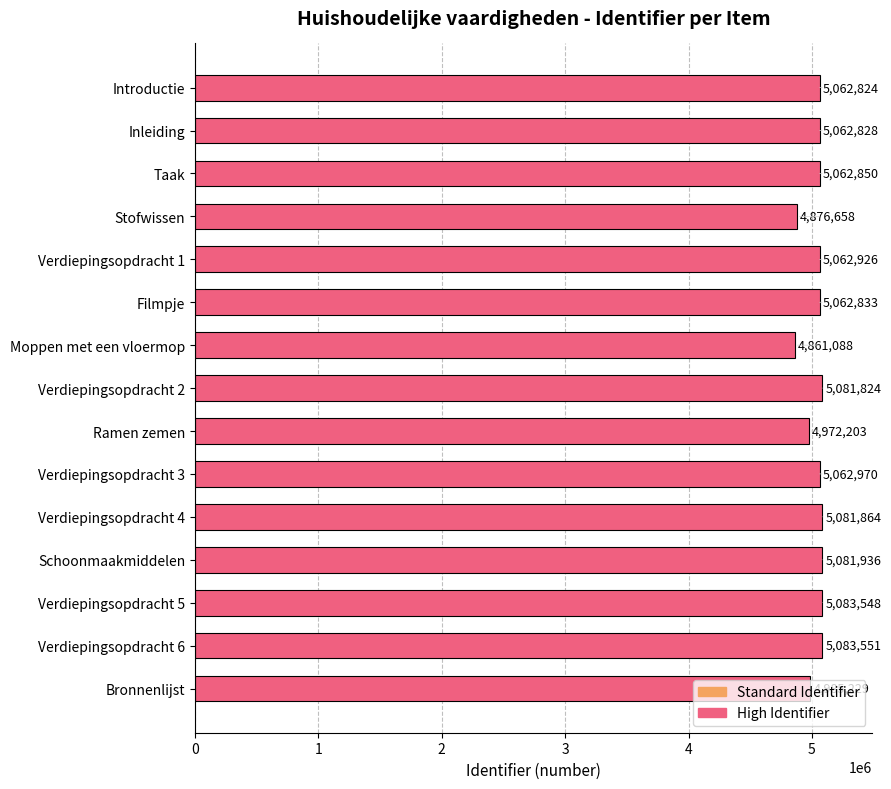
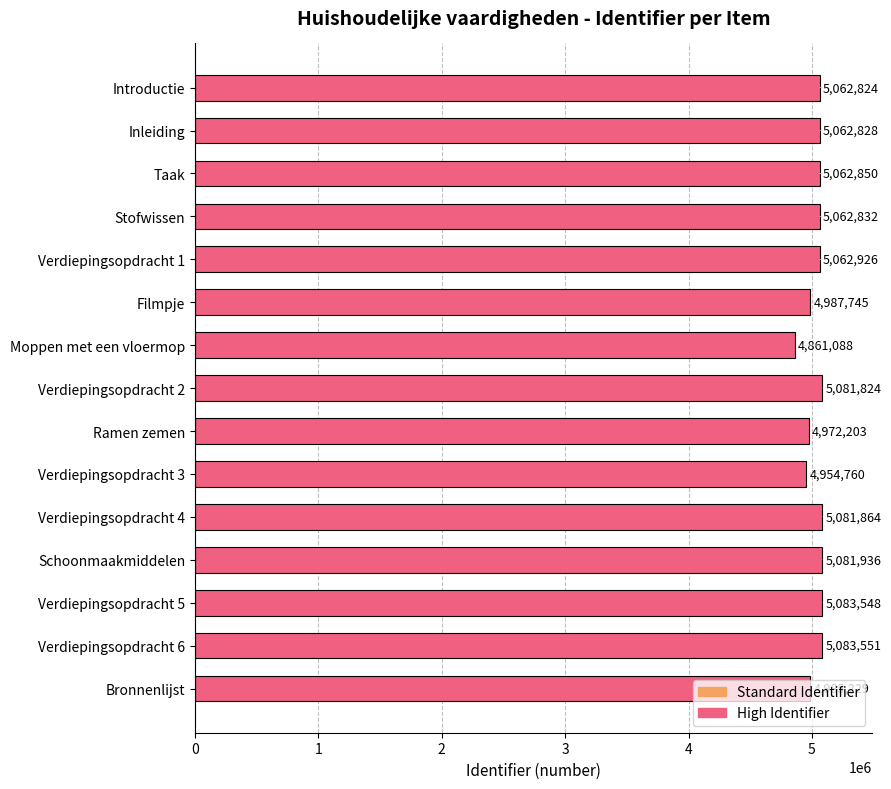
  {
    "Introductie": "5,062,824",
    "Inleiding": "5,062,828",
    "Taak": "5,062,850",
-   "Stofwissen": "4,876,658",
+   "Stofwissen": "5,062,832",
    "Verdiepingsopdracht 1": "5,062,926",
-   "Filmpje": "5,062,833",
+   "Filmpje": "4,987,745",
    "Moppen met een vloermop": "4,861,088",
    "Verdiepingsopdracht 2": "5,081,824",
    "Ramen zemen": "4,972,203",
-   "Verdiepingsopdracht 3": "5,062,970",
+   "Verdiepingsopdracht 3": "4,954,760",
    "Verdiepingsopdracht 4": "5,081,864",
    "Schoonmaakmiddelen": "5,081,936",
    "Verdiepingsopdracht 5": "5,083,548",
    "Verdiepingsopdracht 6": "5,083,551"
  }
